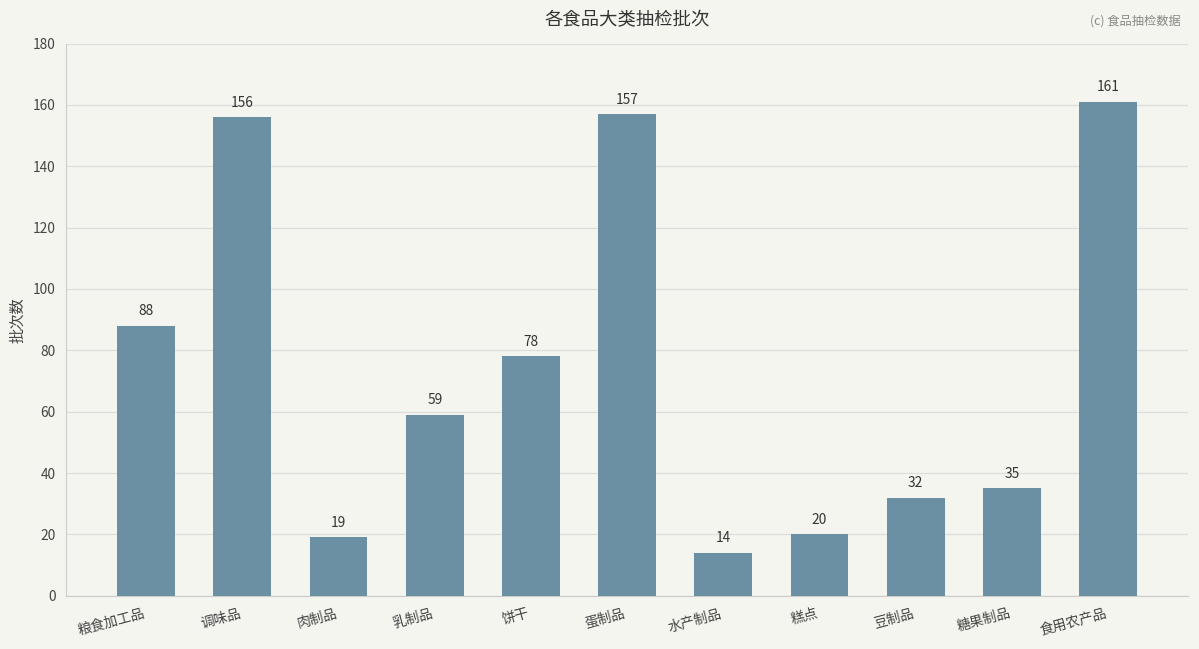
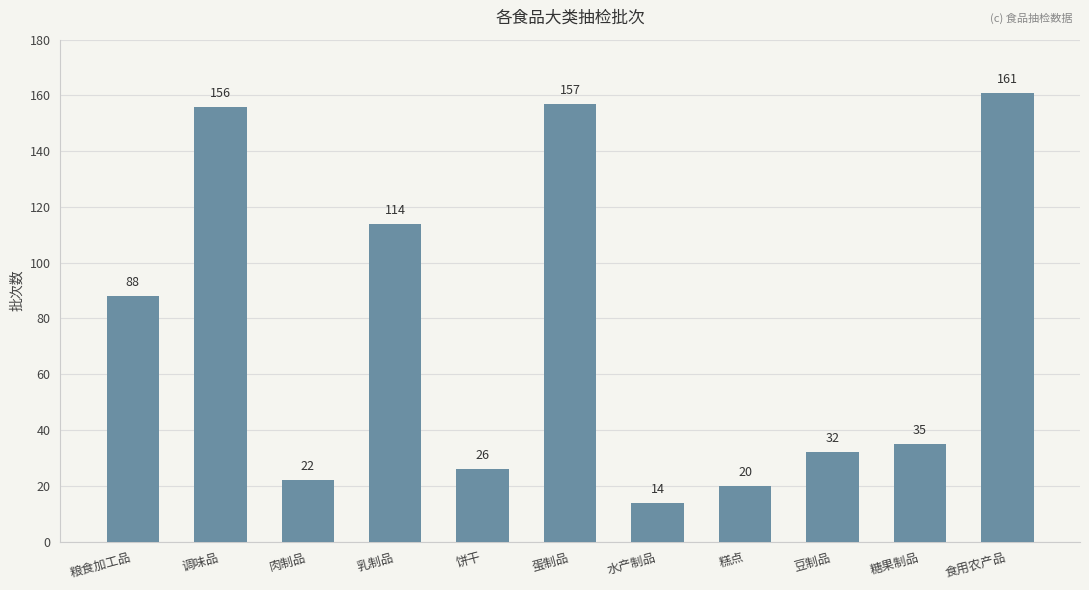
  {
    "粮食加工品": 88,
    "调味品": 156,
-   "肉制品": 19,
-   "乳制品": 59,
-   "饼干": 78,
+   "肉制品": 22,
+   "乳制品": 114,
+   "饼干": 26,
    "蛋制品": 157,
    "水产制品": 14,
    "糕点": 20,
    "豆制品": 32,
    "糖果制品": 35,
    "食用农产品": 161
  }
